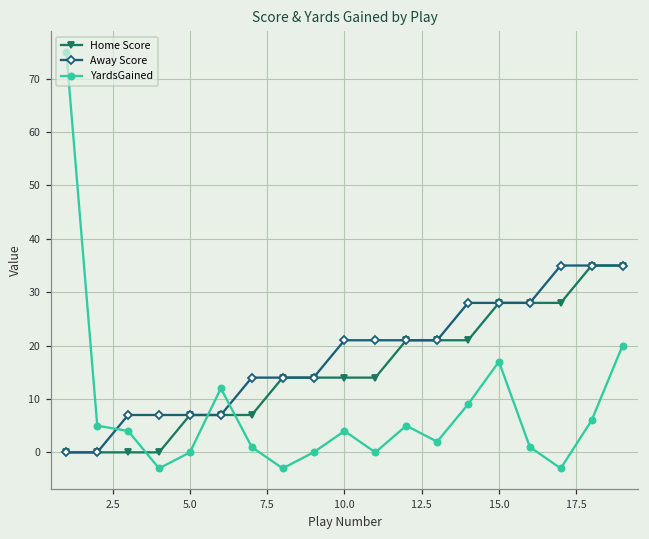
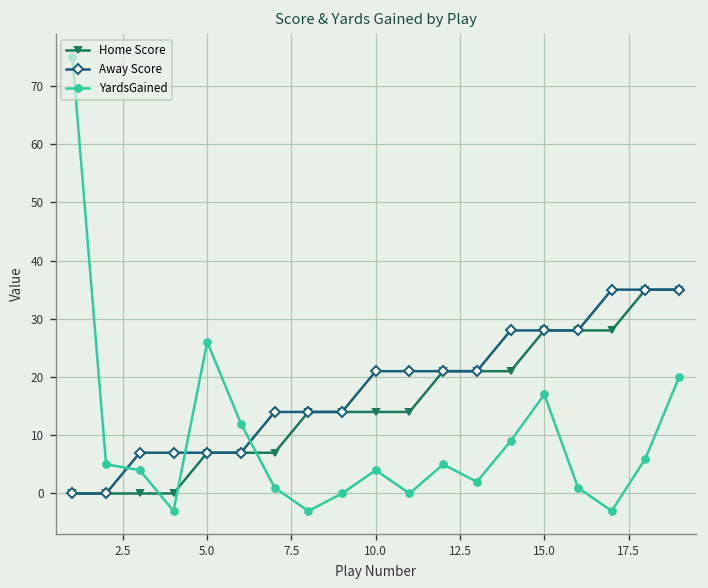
  {
    "YardsGained": {
-     "5.0": 0,
+     "5.0": 26,
      "10.0": 4,
      "15.0": 17
    }
  }
